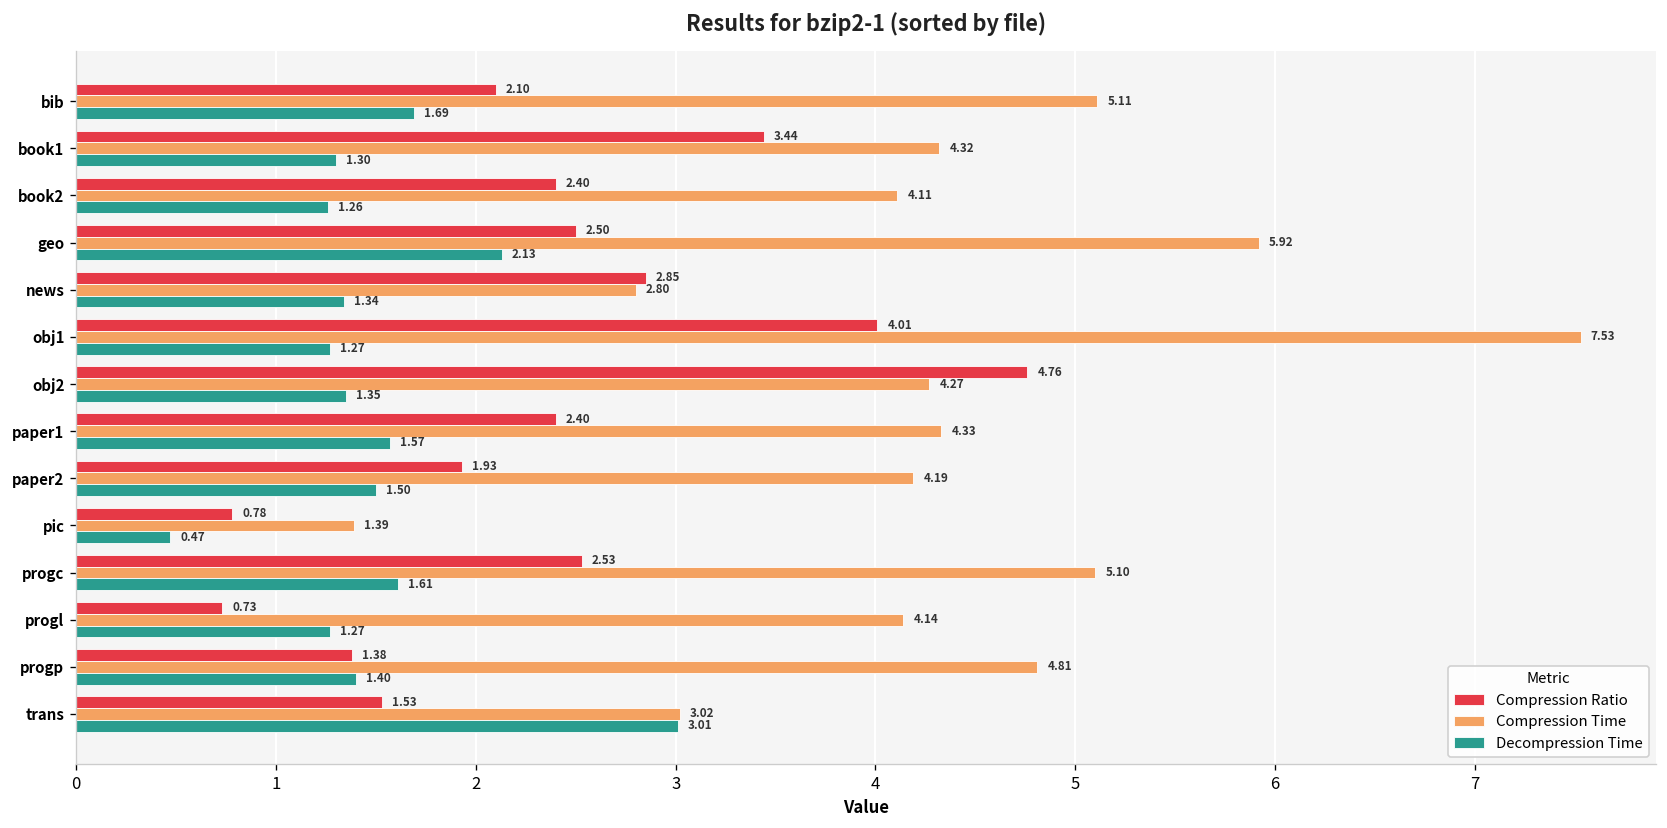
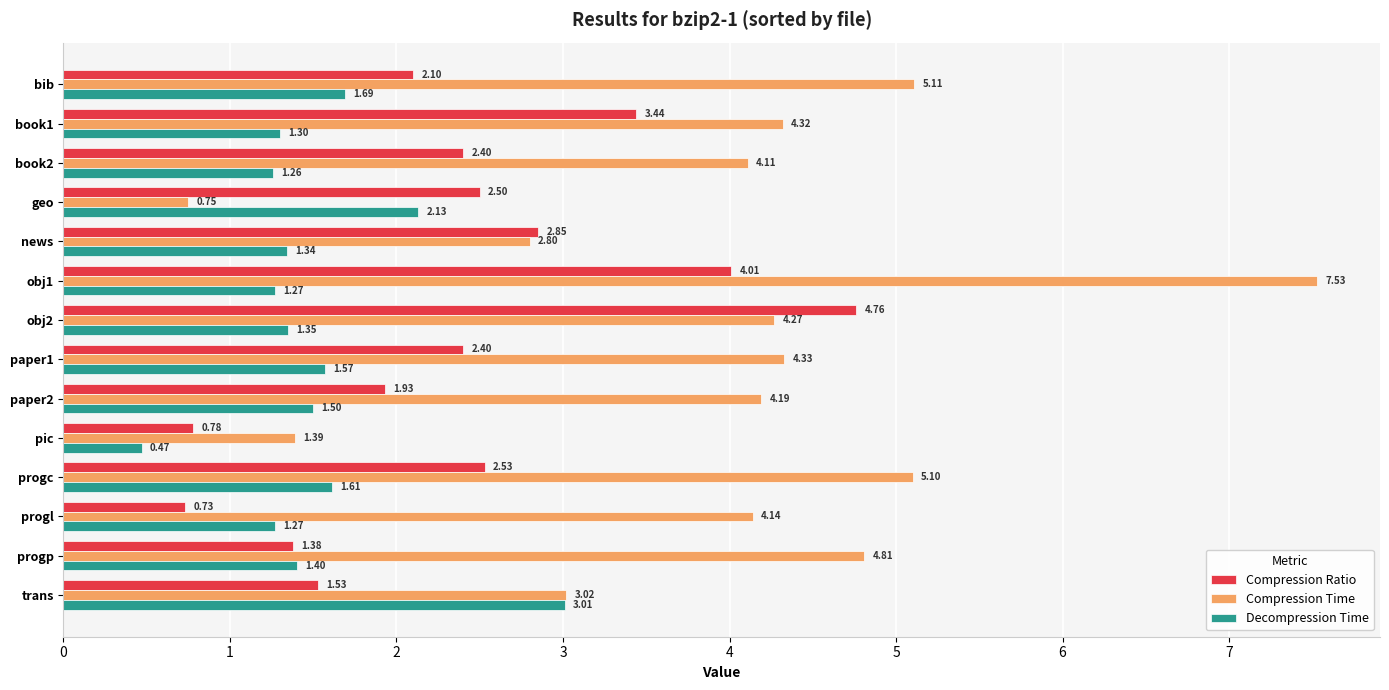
  {
    "Compression Ratio": {
      "bib": 2.10,
      "book1": 3.44,
      "book2": 2.40,
      "geo": 2.50,
      "news": 2.85,
      "obj1": 4.01,
      "obj2": 4.76,
      "paper1": 2.40,
      "paper2": 1.93,
      "pic": 0.78,
      "progc": 2.53,
      "progl": 0.73,
      "progp": 1.38,
      "trans": 1.53
    },
    "Compression Time": {
      "bib": 5.11,
      "book1": 4.32,
      "book2": 4.11,
-     "geo": 5.92,
+     "geo": 0.75,
      "news": 2.80,
      "obj1": 7.53,
      "obj2": 4.27,
      "paper1": 4.33,
      "paper2": 4.19,
      "pic": 1.39,
      "progc": 5.10,
      "progl": 4.14,
      "progp": 4.81,
      "trans": 3.02
    },
    "Decompression Time": {
      "bib": 1.69,
      "book1": 1.30,
      "book2": 1.26,
      "geo": 2.13,
      "news": 1.34,
      "obj1": 1.27,
      "obj2": 1.35,
      "paper1": 1.57,
      "paper2": 1.50,
      "pic": 0.47,
      "progc": 1.61,
      "progl": 1.27,
      "progp": 1.40,
      "trans": 3.01
    }
  }
